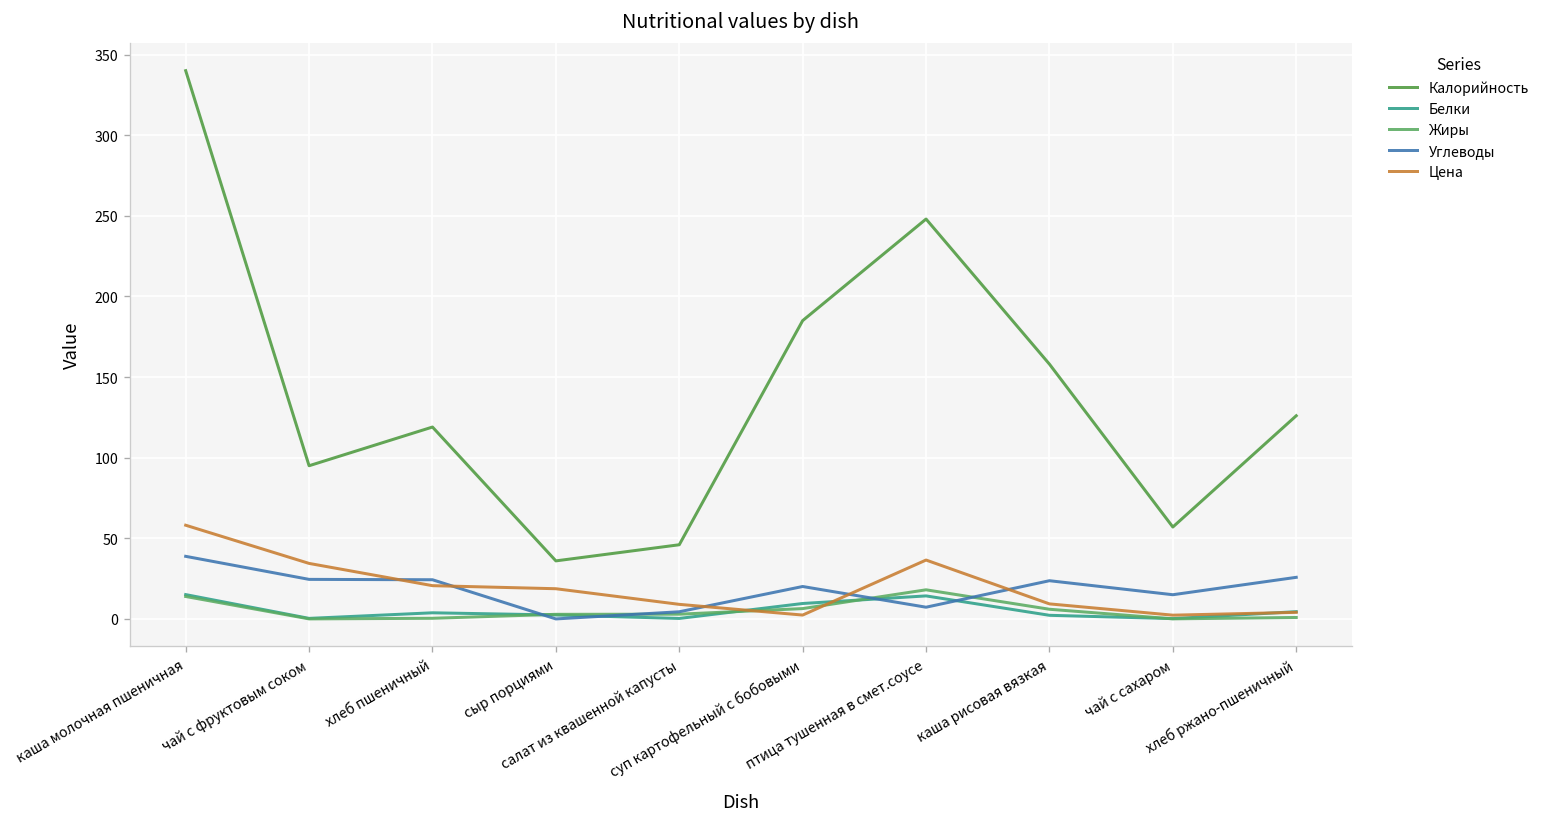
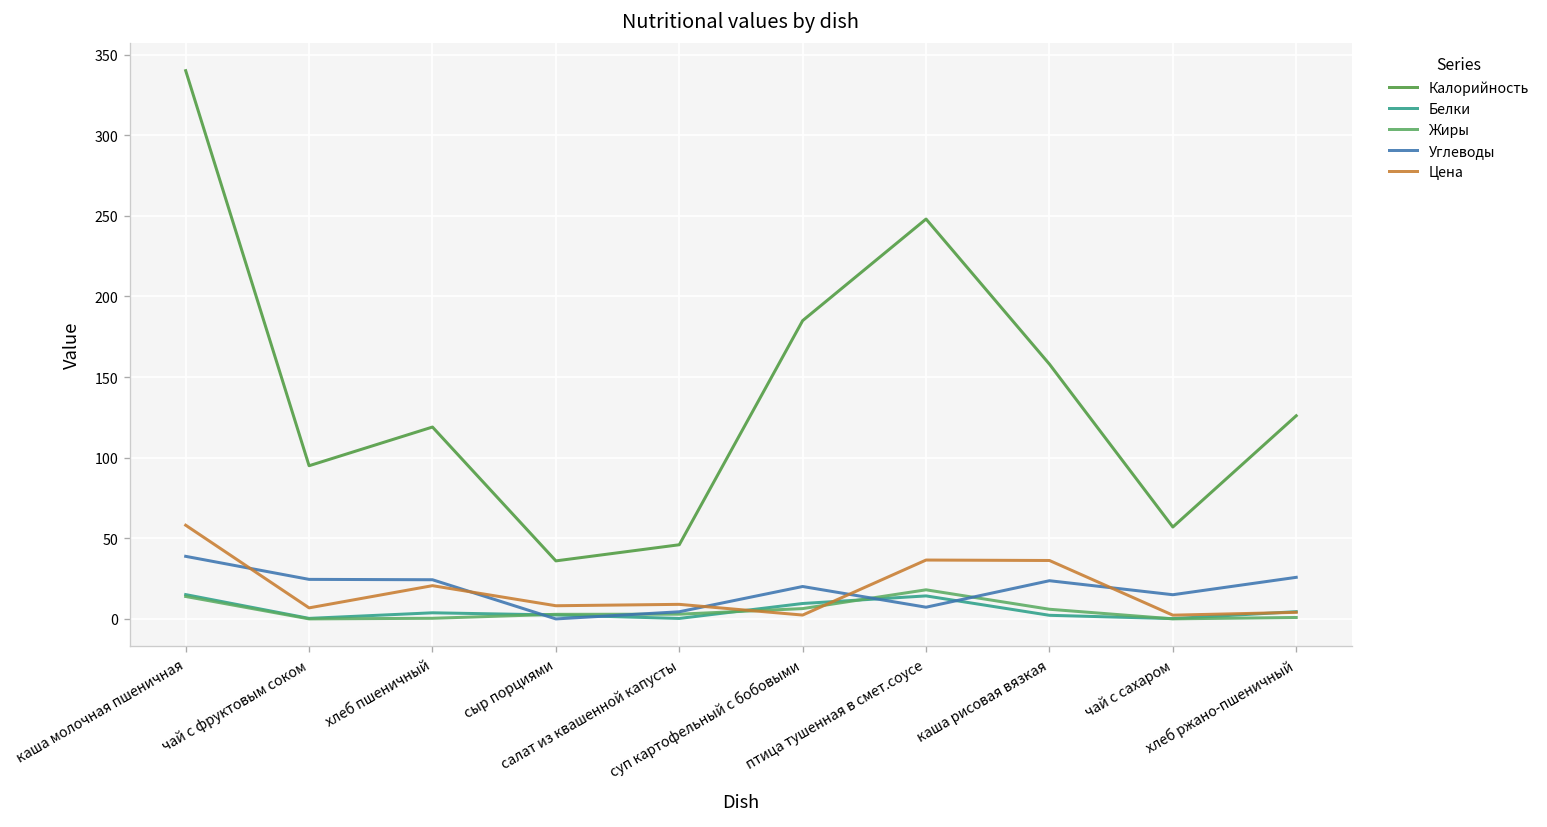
  {
    "Цена": {
      "каша молочная пшеничная": 58,
-     "чай с фруктовым соком": 34,
+     "чай с фруктовым соком": 7,
      "хлеб пшеничный": 21,
-     "сыр порциями": 19,
+     "сыр порциями": 8,
      "салат из квашенной капусты": 9,
      "суп картофельный с бобовыми": 2,
      "птица тушенная в смет.соусе": 37,
-     "каша рисовая вязкая": 9,
+     "каша рисовая вязкая": 36,
      "чай с сахаром": 2
    }
  }
